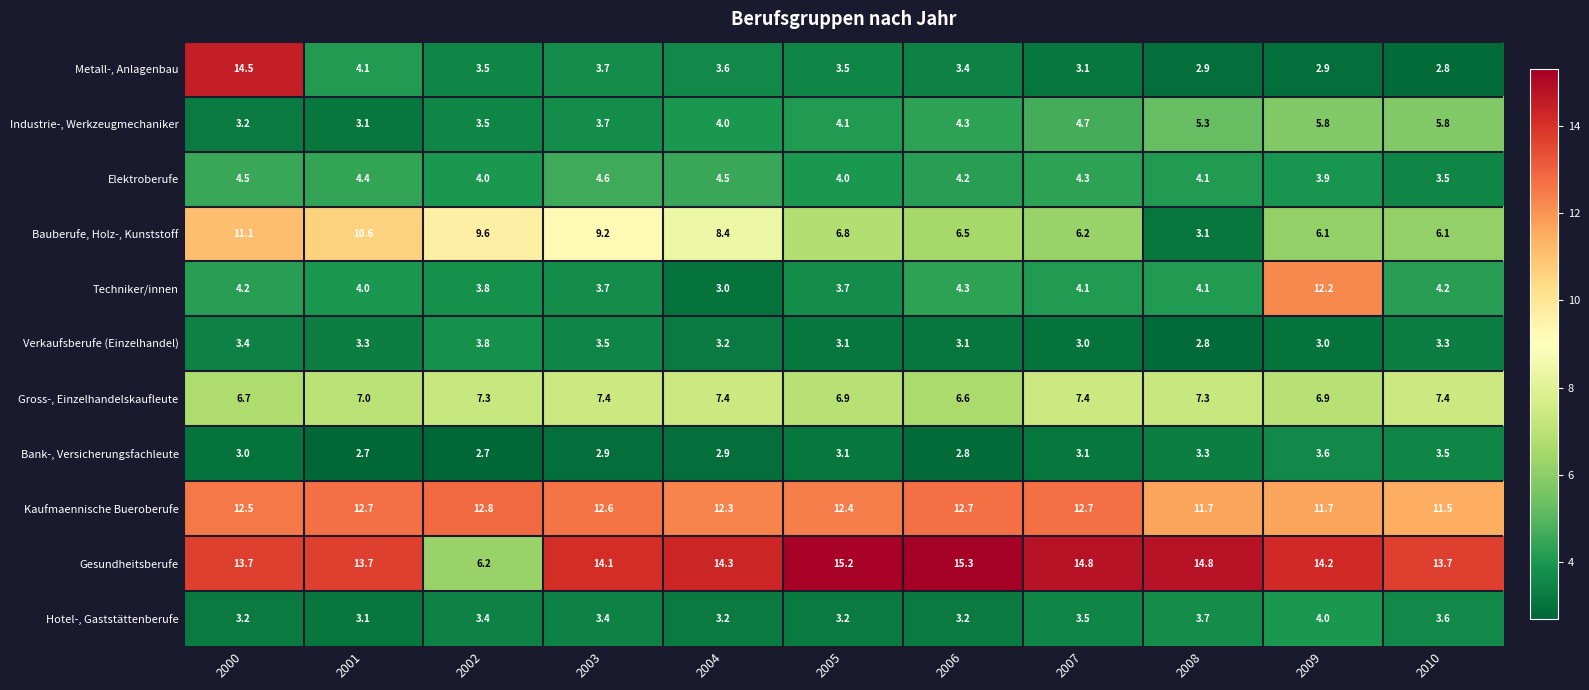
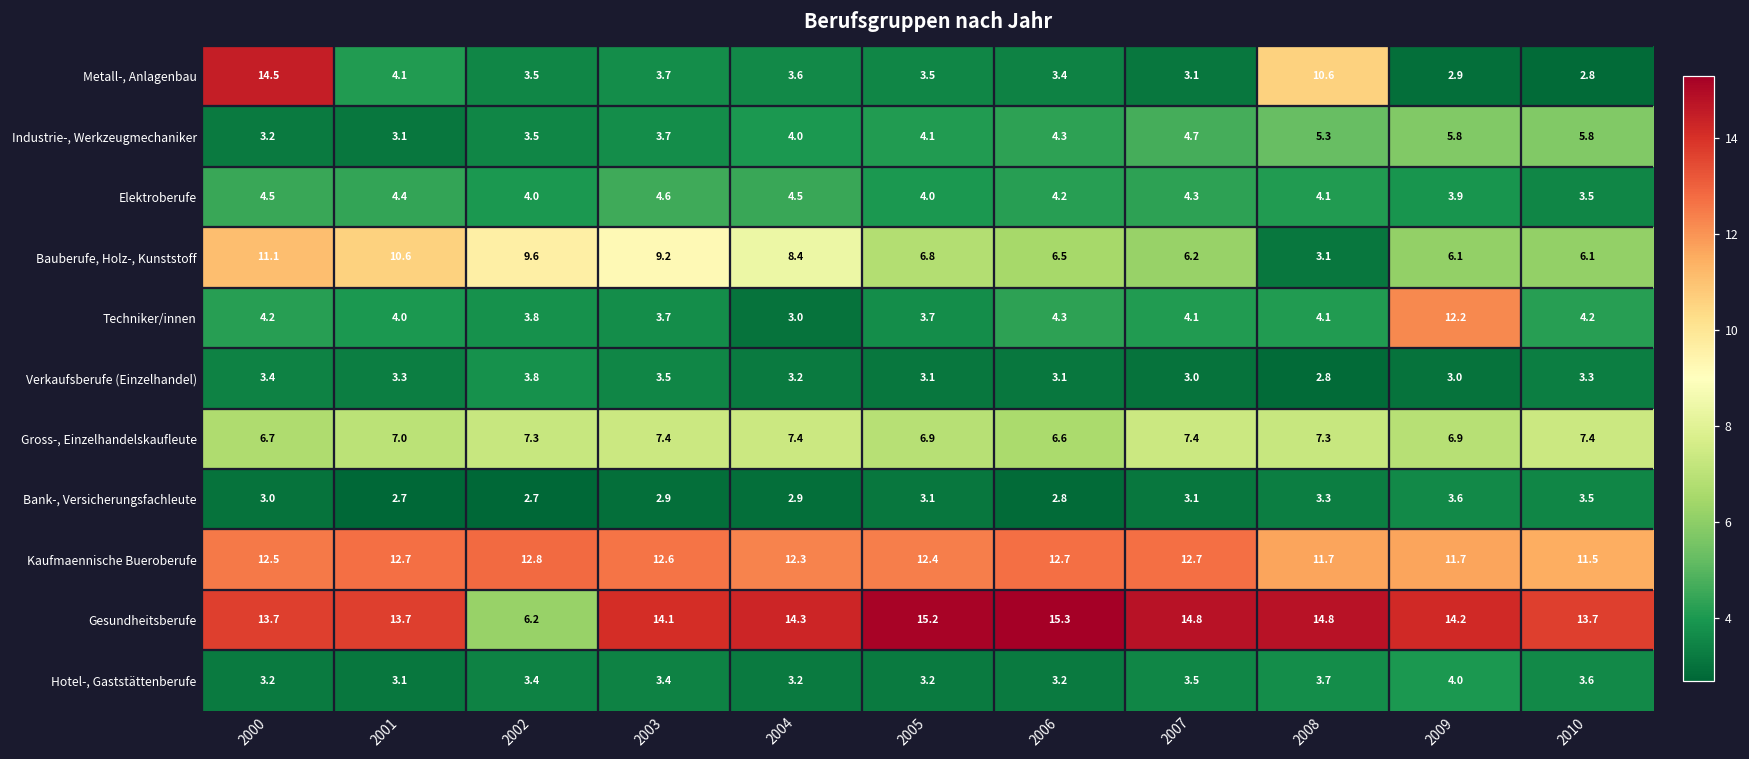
  {
    "Metall-, Anlagenbau": {
      "2000": 14.5,
      "2001": 4.1,
      "2002": 3.5,
      "2003": 3.7,
      "2004": 3.6,
      "2005": 3.5,
      "2006": 3.4,
      "2007": 3.1,
-     "2008": 2.9,
+     "2008": 10.6,
      "2009": 2.9,
      "2010": 2.8
    },
    "Industrie-, Werkzeugmechaniker": {
      "2000": 3.2,
      "2001": 3.1,
      "2002": 3.5,
      "2003": 3.7,
      "2004": 4.0,
      "2005": 4.1,
      "2006": 4.3,
      "2007": 4.7,
      "2008": 5.3,
      "2009": 5.8,
      "2010": 5.8
    },
    "Elektroberufe": {
      "2000": 4.5,
      "2001": 4.4,
      "2002": 4.0,
      "2003": 4.6,
      "2004": 4.5,
      "2005": 4.0,
      "2006": 4.2,
      "2007": 4.3,
      "2008": 4.1,
      "2009": 3.9,
      "2010": 3.5
    },
    "Bauberufe, Holz-, Kunststoff": {
      "2000": 11.1,
      "2001": 10.6,
      "2002": 9.6,
      "2003": 9.2,
      "2004": 8.4,
      "2005": 6.8,
      "2006": 6.5,
      "2007": 6.2,
      "2008": 3.1,
      "2009": 6.1,
      "2010": 6.1
    },
    "Techniker/innen": {
      "2000": 4.2,
      "2001": 4.0,
      "2002": 3.8,
      "2003": 3.7,
      "2004": 3.0,
      "2005": 3.7,
      "2006": 4.3,
      "2007": 4.1,
      "2008": 4.1,
      "2009": 12.2,
      "2010": 4.2
    },
    "Verkaufsberufe (Einzelhandel)": {
      "2000": 3.4,
      "2001": 3.3,
      "2002": 3.8,
      "2003": 3.5,
      "2004": 3.2,
      "2005": 3.1,
      "2006": 3.1,
      "2007": 3.0,
      "2008": 2.8,
      "2009": 3.0,
      "2010": 3.3
    },
    "Gross-, Einzelhandelskaufleute": {
      "2000": 6.7,
      "2001": 7.0,
      "2002": 7.3,
      "2003": 7.4,
      "2004": 7.4,
      "2005": 6.9,
      "2006": 6.6,
      "2007": 7.4,
      "2008": 7.3,
      "2009": 6.9,
      "2010": 7.4
    },
    "Bank-, Versicherungsfachleute": {
      "2000": 3.0,
      "2001": 2.7,
      "2002": 2.7,
      "2003": 2.9,
      "2004": 2.9,
      "2005": 3.1,
      "2006": 2.8,
      "2007": 3.1,
      "2008": 3.3,
      "2009": 3.6,
      "2010": 3.5
    },
    "Kaufmaennische Bueroberufe": {
      "2000": 12.5,
      "2001": 12.7,
      "2002": 12.8,
      "2003": 12.6,
      "2004": 12.3,
      "2005": 12.4,
      "2006": 12.7,
      "2007": 12.7,
      "2008": 11.7,
      "2009": 11.7,
      "2010": 11.5
    },
    "Gesundheitsberufe": {
      "2000": 13.7,
      "2001": 13.7,
      "2002": 6.2,
      "2003": 14.1,
      "2004": 14.3,
      "2005": 15.2,
      "2006": 15.3,
      "2007": 14.8,
      "2008": 14.8,
      "2009": 14.2,
      "2010": 13.7
    },
    "Hotel-, Gaststättenberufe": {
      "2000": 3.2,
      "2001": 3.1,
      "2002": 3.4,
      "2003": 3.4,
      "2004": 3.2,
      "2005": 3.2,
      "2006": 3.2,
      "2007": 3.5,
      "2008": 3.7,
      "2009": 4.0,
      "2010": 3.6
    }
  }
